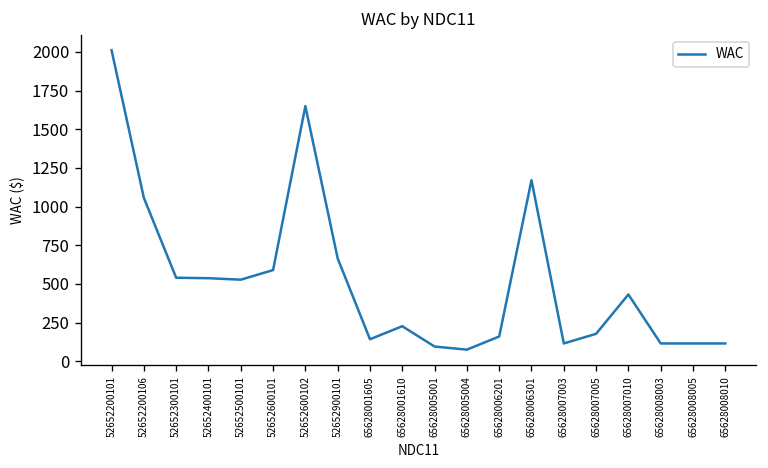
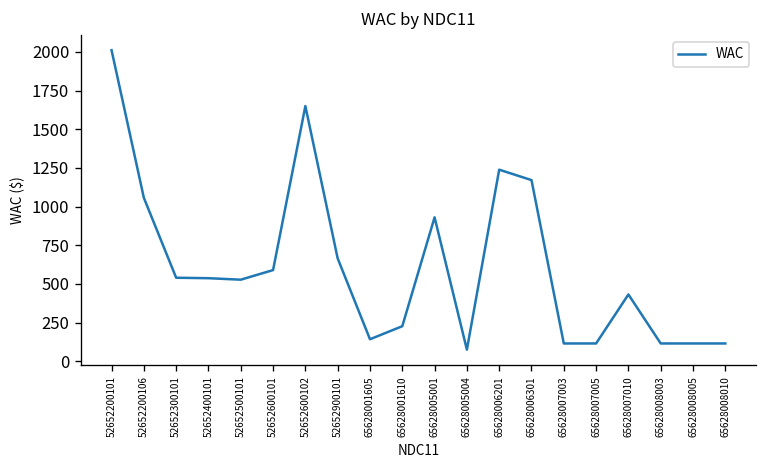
  {
    "52652200101": 2010,
    "52652200106": 1060,
    "52652300101": 540,
    "52652400101": 540,
    "52652500101": 530,
    "52652600101": 590,
    "52652600102": 1650,
    "52652900101": 670,
    "65628001605": 140,
    "65628001610": 230,
-   "65628005001": 100,
+   "65628005001": 930,
    "65628005004": 80,
-   "65628006201": 160,
+   "65628006201": 1240,
    "65628006301": 1170,
    "65628007003": 120,
-   "65628007005": 180,
+   "65628007005": 120,
    "65628007010": 430,
    "65628008003": 120,
    "65628008005": 120,
    "65628008010": 120
  }
